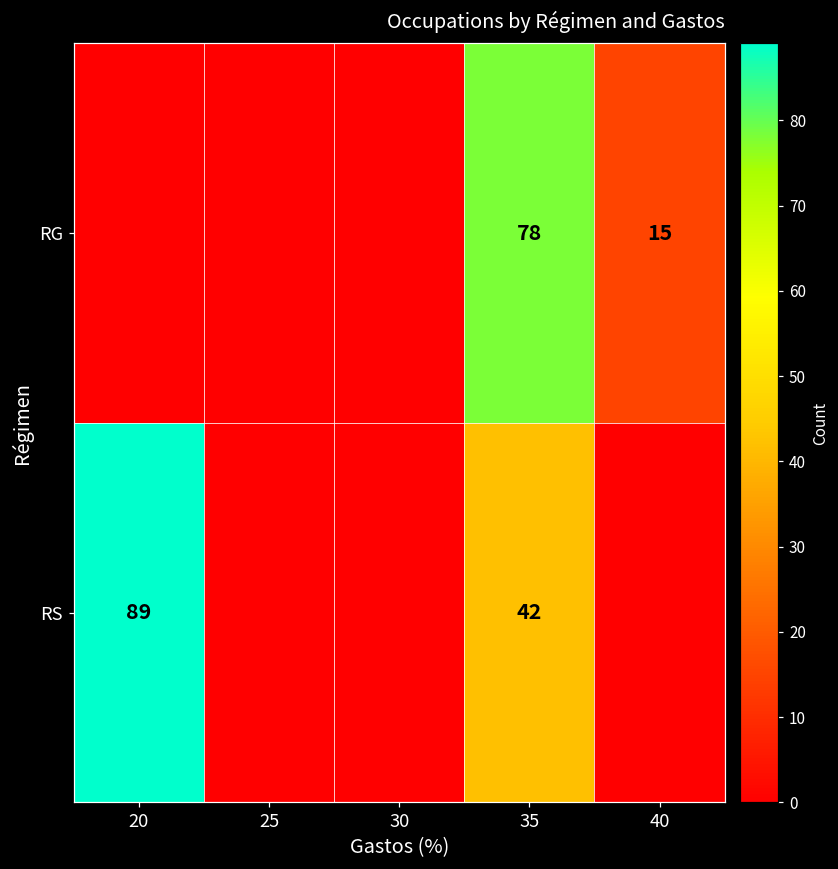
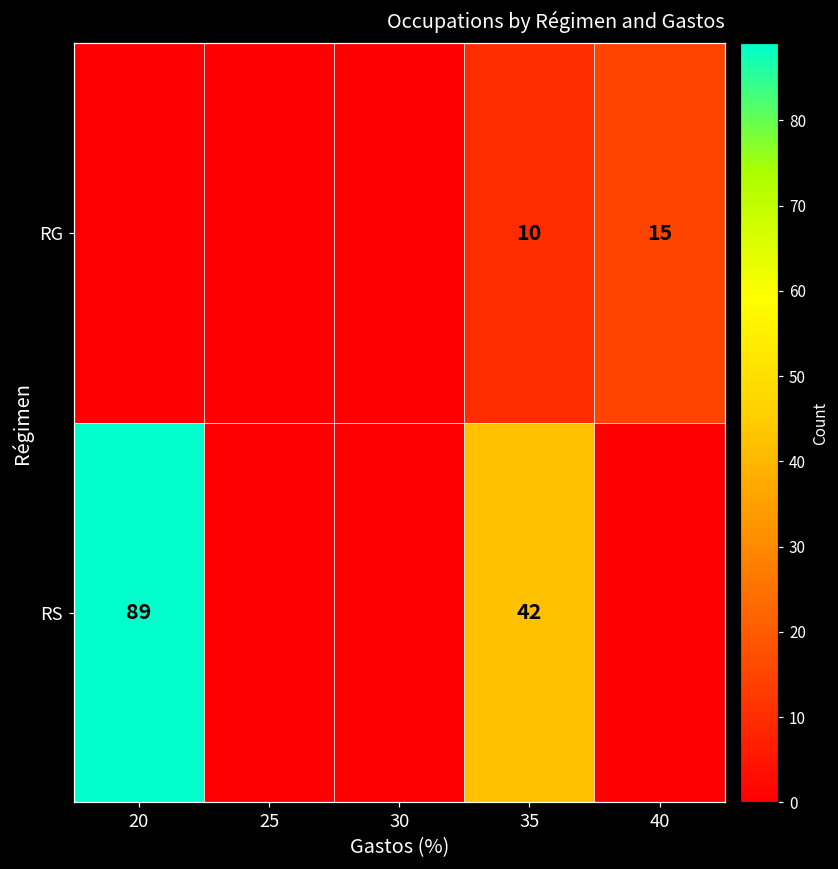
  {
    "RG": {
-     "35": 78,
+     "35": 10,
      "40": 15
    },
    "RS": {
      "20": 89,
      "35": 42
    }
  }
